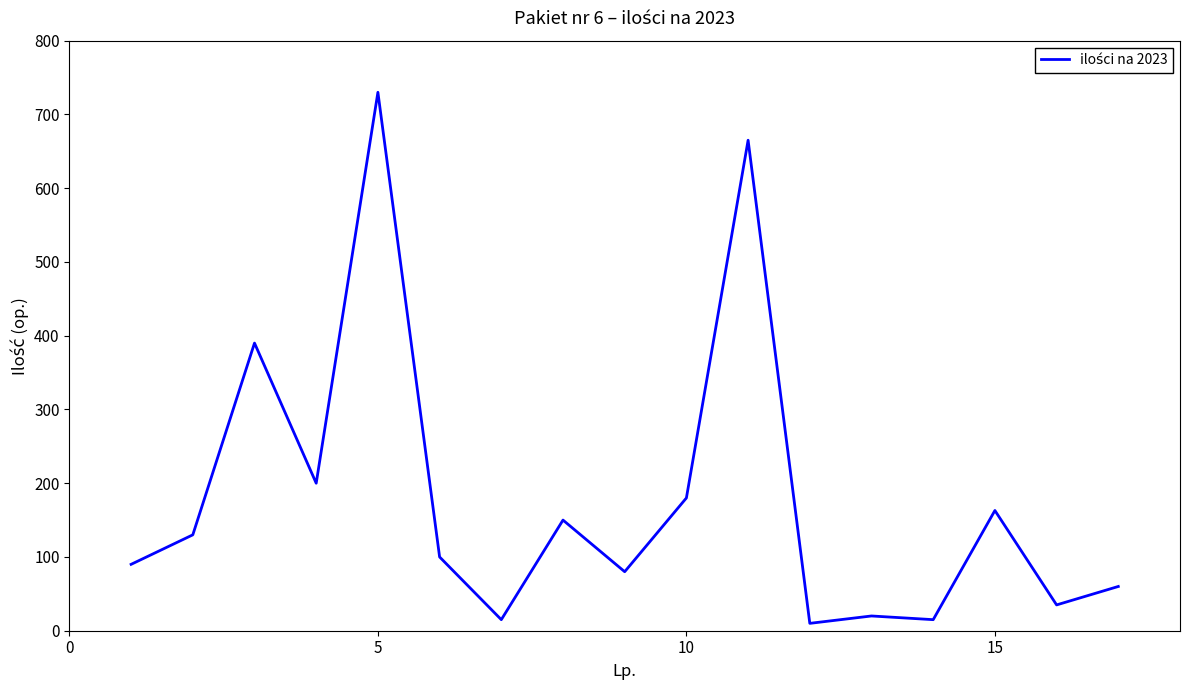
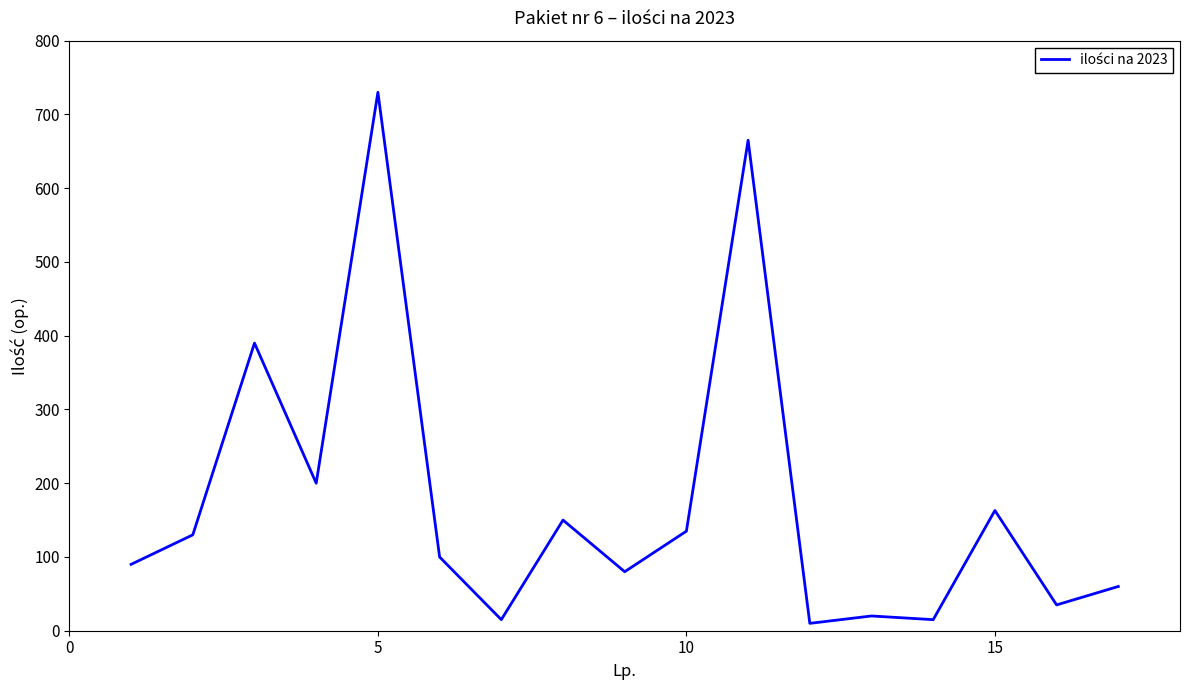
  {
    "5": 730,
-   "10": 180,
+   "10": 140,
    "15": 160
  }
